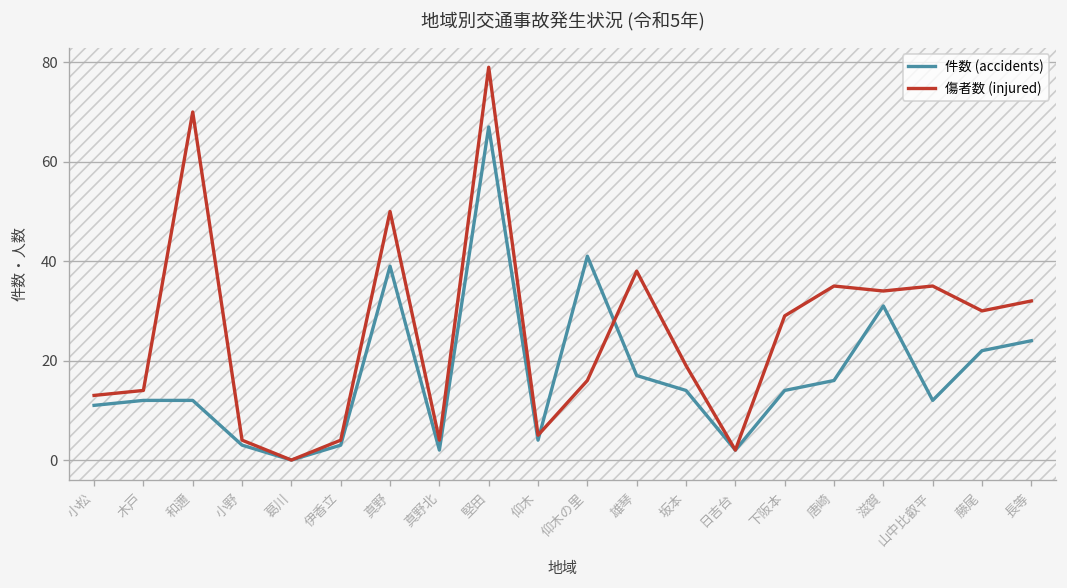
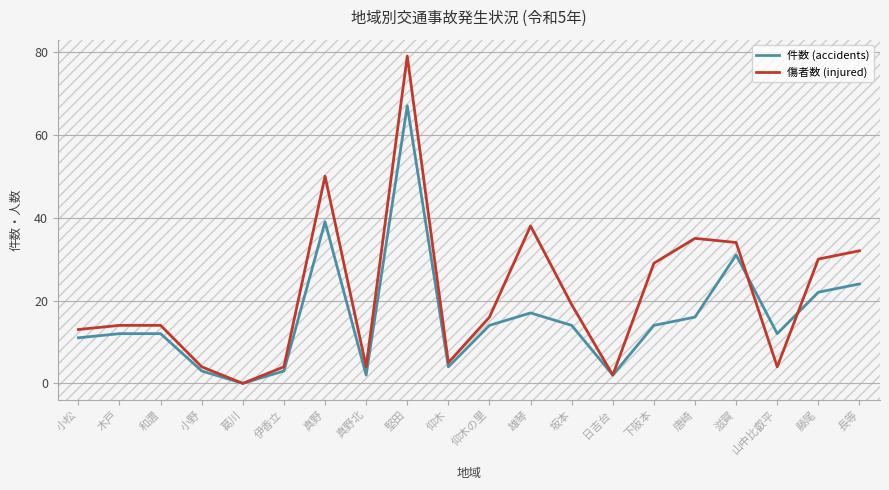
  {
    "件数 (accidents)": {
      "小松": 11,
      "木戸": 12,
      "和邇": 12,
      "小野": 3,
      "伊香立": 3,
      "真野": 39,
      "真野北": 2,
      "堅田": 67,
      "仰木": 4,
-     "仰木の里": 41,
+     "仰木の里": 14,
      "雄琴": 17,
      "坂本": 14,
      "下阪本": 14,
      "唐崎": 16,
      "滋賀": 31,
      "山中比叡平": 12,
      "藤尾": 22,
      "長等": 24
    },
    "傷者数 (injured)": {
      "小松": 13,
      "木戸": 14,
-     "和邇": 70,
+     "和邇": 14,
      "小野": 4,
      "伊香立": 4,
      "真野": 50,
      "真野北": 4,
      "堅田": 79,
      "仰木": 5,
      "仰木の里": 16,
      "雄琴": 38,
      "坂本": 19,
      "下阪本": 29,
      "唐崎": 35,
      "滋賀": 34,
-     "山中比叡平": 35,
+     "山中比叡平": 4,
      "藤尾": 30,
      "長等": 32
    }
  }
